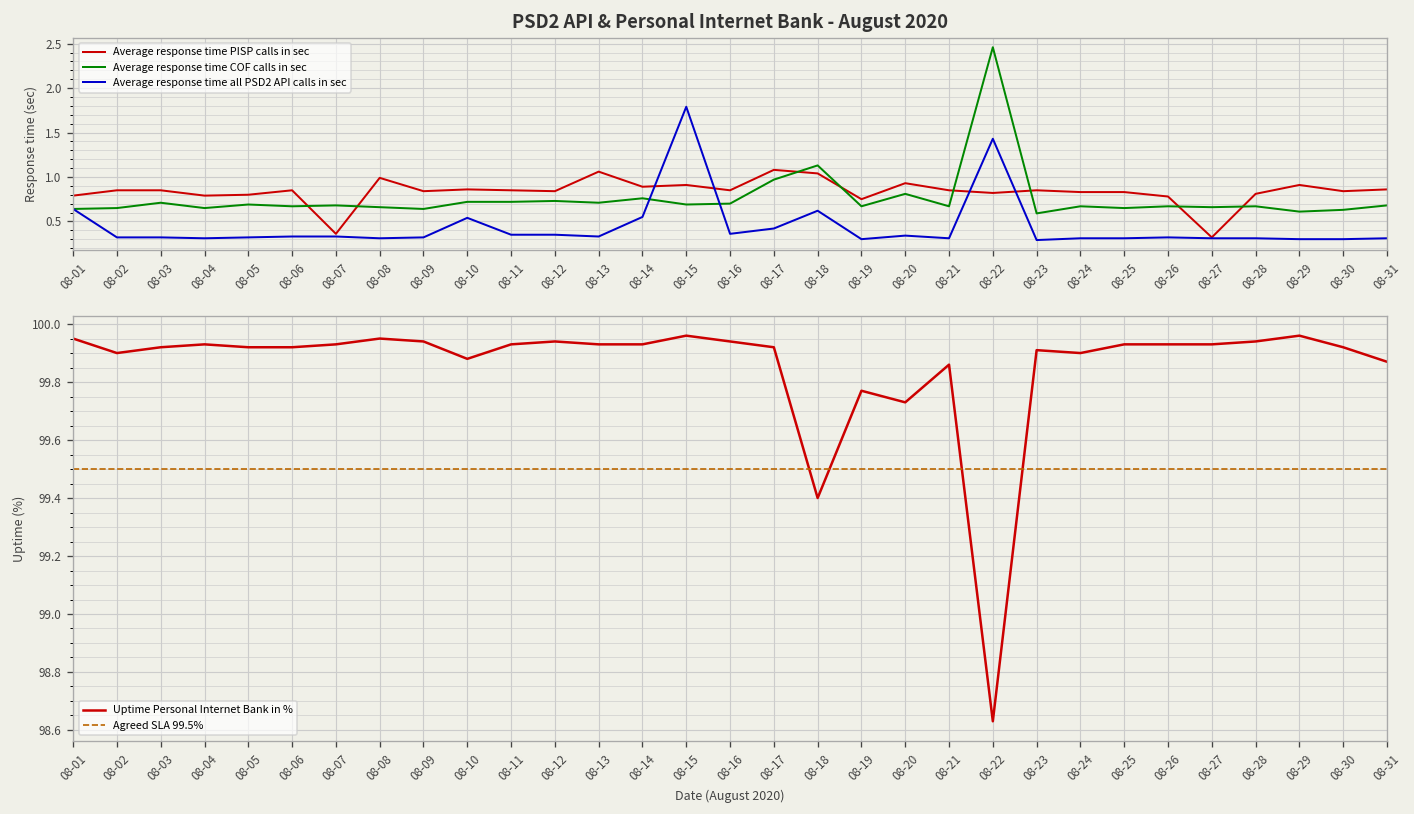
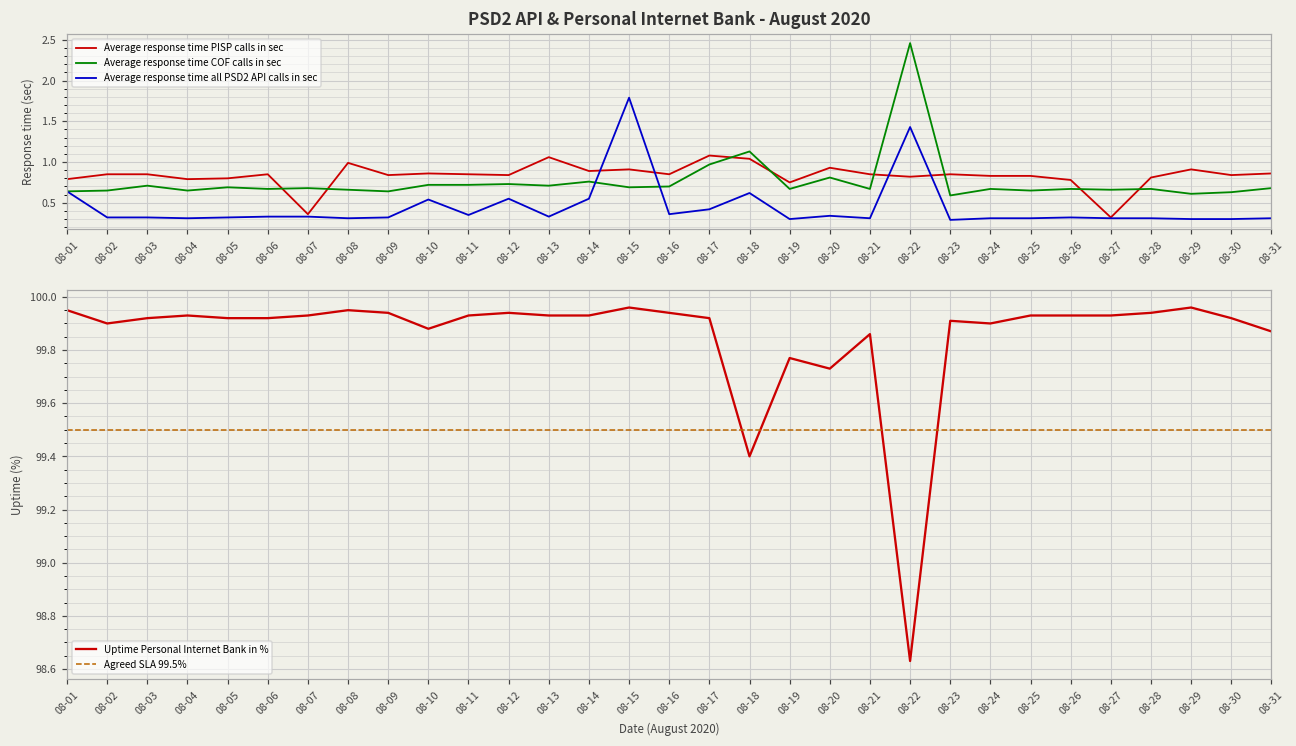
  {
    "PSD2 API & Personal Internet Bank - August 2020": {
      "Average response time PISP calls in sec": {
        "08-01": 0.8,
        "08-02": 0.9,
        "08-03": 0.9,
        "08-04": 0.8,
        "08-05": 0.8,
        "08-06": 0.9,
        "08-08": 1.0,
        "08-09": 0.8,
        "08-10": 0.9,
        "08-11": 0.9,
        "08-12": 0.8,
        "08-13": 1.1,
        "08-14": 0.9,
        "08-15": 0.9,
        "08-16": 0.9,
        "08-17": 1.1,
        "08-18": 1.0,
        "08-19": 0.8,
        "08-20": 0.9,
        "08-21": 0.9,
        "08-22": 0.8,
        "08-23": 0.9,
        "08-24": 0.8,
        "08-25": 0.8,
        "08-26": 0.8,
        "08-28": 0.8,
        "08-29": 0.9,
        "08-30": 0.8,
        "08-31": 0.9
      },
      "Average response time COF calls in sec": {
        "08-02": 0.7,
        "08-03": 0.7,
        "08-04": 0.7,
        "08-05": 0.7,
        "08-06": 0.7,
        "08-07": 0.7,
        "08-08": 0.7,
        "08-09": 0.6,
        "08-10": 0.7,
        "08-11": 0.7,
        "08-12": 0.7,
        "08-13": 0.7,
        "08-14": 0.8,
        "08-15": 0.7,
        "08-16": 0.7,
        "08-17": 1.0,
        "08-18": 1.1,
        "08-19": 0.7,
        "08-20": 0.8,
        "08-21": 0.7,
        "08-22": 2.5,
        "08-23": 0.6,
        "08-24": 0.7,
        "08-25": 0.7,
        "08-26": 0.7,
        "08-27": 0.7,
        "08-28": 0.7,
        "08-29": 0.6,
        "08-30": 0.6,
        "08-31": 0.7
      },
      "Average response time all PSD2 API calls in sec": {
        "08-02": 0.3,
        "08-03": 0.3,
        "08-04": 0.3,
        "08-05": 0.3,
        "08-06": 0.3,
        "08-08": 0.3,
        "08-09": 0.3,
        "08-10": 0.5,
        "08-11": 0.4,
-       "08-12": 0.4,
+       "08-12": 0.6,
        "08-13": 0.3,
        "08-14": 0.6,
        "08-15": 1.8,
        "08-16": 0.4,
        "08-17": 0.4,
        "08-18": 0.6,
        "08-19": 0.3,
        "08-20": 0.3,
        "08-21": 0.3,
        "08-22": 1.4,
        "08-23": 0.3,
        "08-24": 0.3,
        "08-25": 0.3,
        "08-26": 0.3,
        "08-28": 0.3,
        "08-29": 0.3,
        "08-30": 0.3,
        "08-31": 0.3
      }
    }
  }
